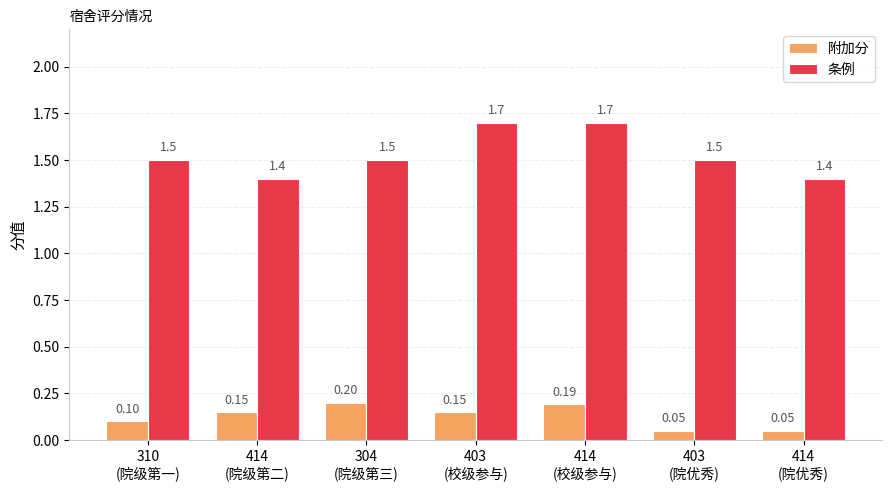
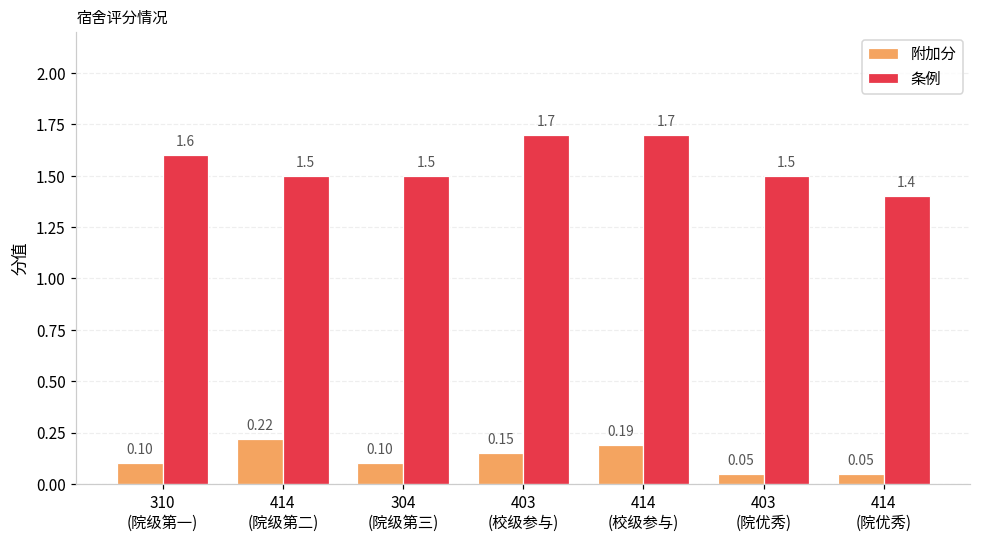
  {
    "附加分": {
      "310 (院级第一)": 0.10,
-     "414 (院级第二)": 0.15,
-     "304 (院级第三)": 0.20,
+     "414 (院级第二)": 0.22,
+     "304 (院级第三)": 0.10,
      "403 (校级参与)": 0.15,
      "414 (校级参与)": 0.19,
      "403 (院优秀)": 0.05,
      "414 (院优秀)": 0.05
    },
    "条例": {
-     "310 (院级第一)": 1.5,
-     "414 (院级第二)": 1.4,
+     "310 (院级第一)": 1.6,
+     "414 (院级第二)": 1.5,
      "304 (院级第三)": 1.5,
      "403 (校级参与)": 1.7,
      "414 (校级参与)": 1.7,
      "403 (院优秀)": 1.5,
      "414 (院优秀)": 1.4
    }
  }
